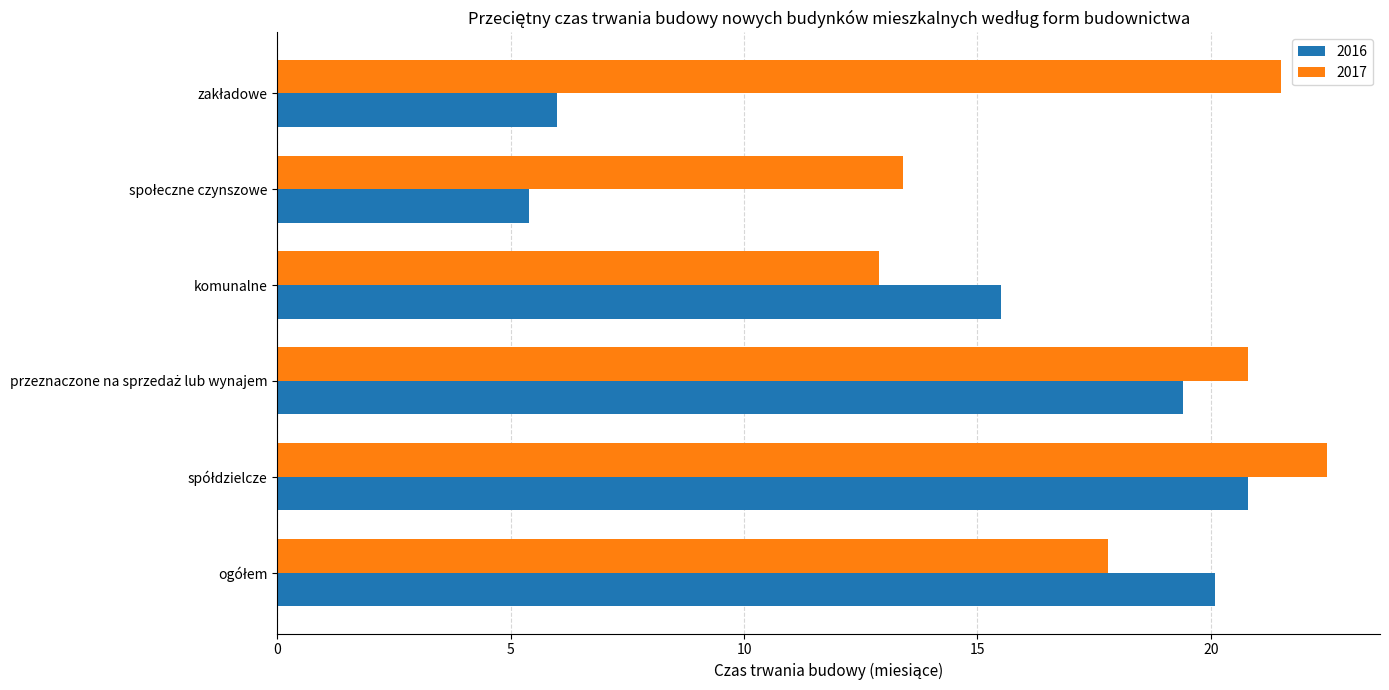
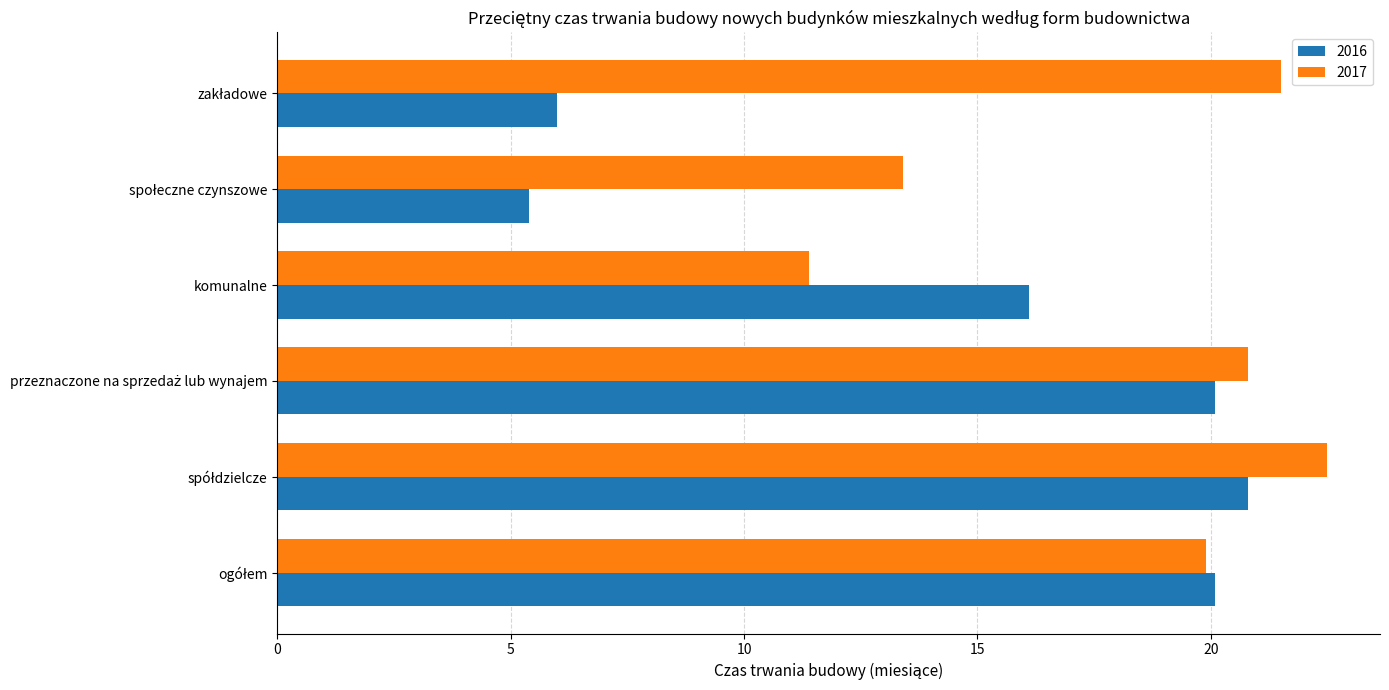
  {
    "2016": {
      "zakładowe": 6.0,
      "społeczne czynszowe": 5.4,
-     "komunalne": 15.5,
-     "przeznaczone na sprzedaż lub wynajem": 19.4,
+     "komunalne": 16.1,
+     "przeznaczone na sprzedaż lub wynajem": 20.1,
      "spółdzielcze": 20.8,
      "ogółem": 20.1
    },
    "2017": {
      "zakładowe": 21.5,
      "społeczne czynszowe": 13.4,
-     "komunalne": 12.9,
+     "komunalne": 11.4,
      "przeznaczone na sprzedaż lub wynajem": 20.8,
      "spółdzielcze": 22.5,
-     "ogółem": 17.8
+     "ogółem": 19.9
    }
  }
